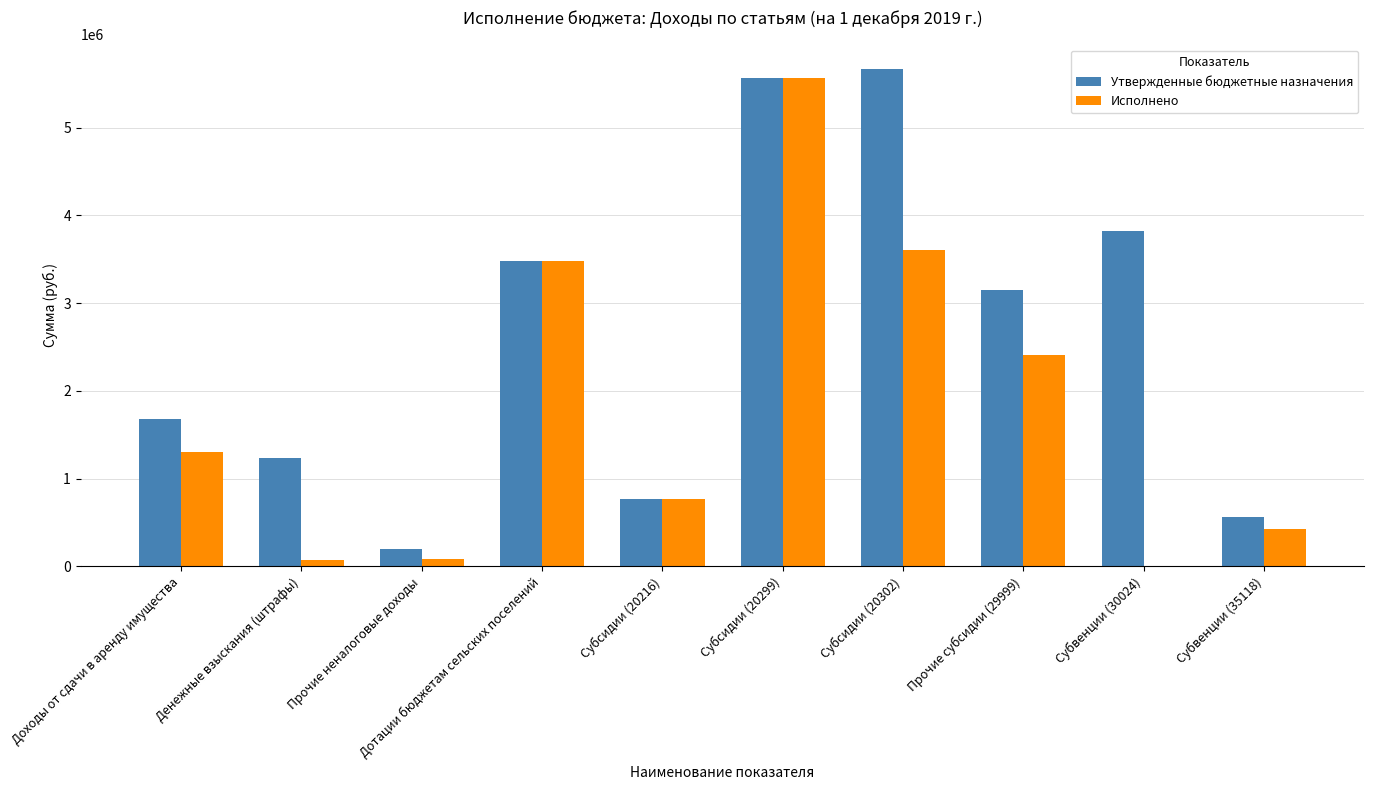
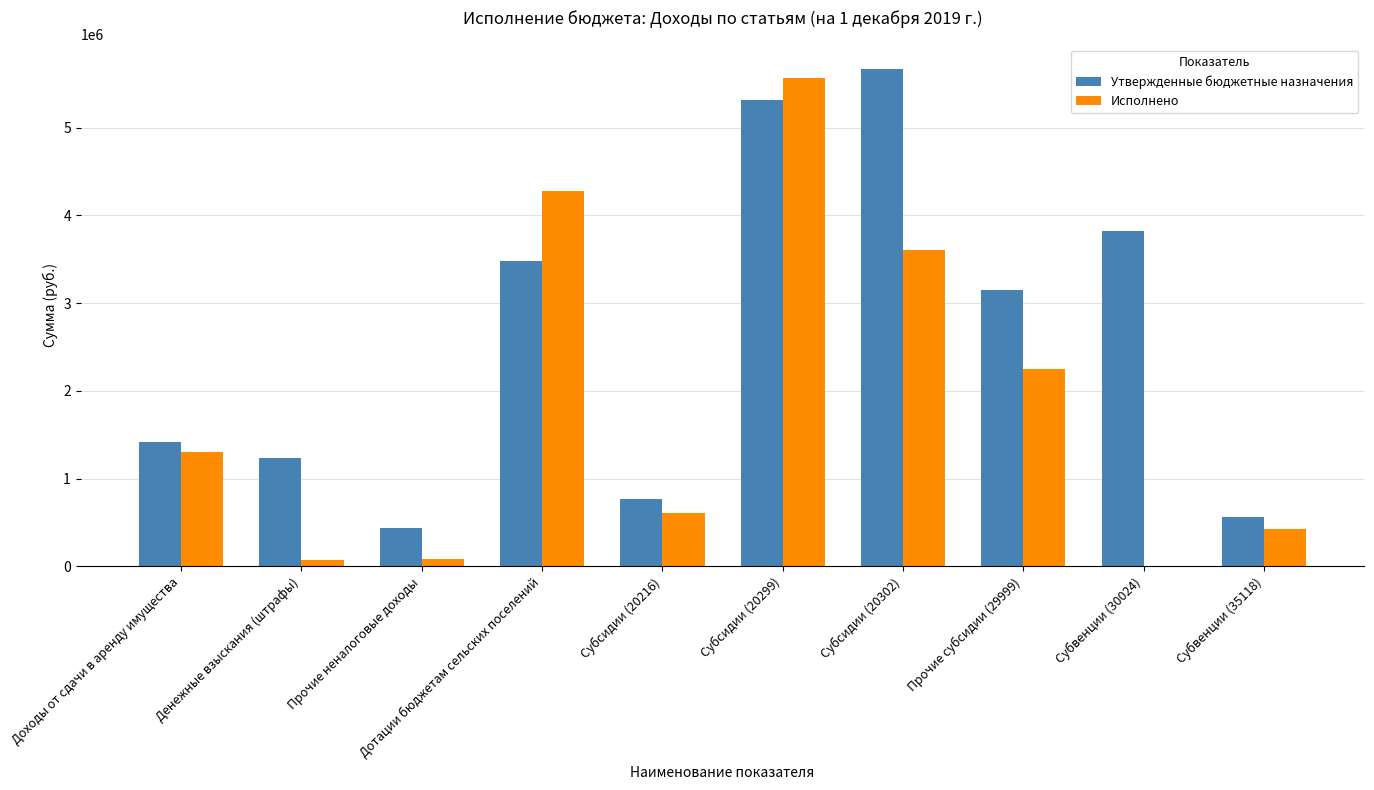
  {
    "Утвержденные бюджетные назначения": {
-     "Доходы от сдачи в аренду имущества": 1700000,
+     "Доходы от сдачи в аренду имущества": 1400000,
      "Денежные взыскания (штрафы)": 1200000,
-     "Прочие неналоговые доходы": 200000,
+     "Прочие неналоговые доходы": 400000,
      "Дотации бюджетам сельских поселений": 3500000,
      "Субсидии (20216)": 800000,
-     "Субсидии (20299)": 5600000,
+     "Субсидии (20299)": 5300000,
      "Субсидии (20302)": 5700000,
      "Прочие субсидии (29999)": 3200000,
      "Субвенции (30024)": 3800000,
      "Субвенции (35118)": 600000
    },
    "Исполнено": {
      "Доходы от сдачи в аренду имущества": 1300000,
      "Денежные взыскания (штрафы)": 100000,
      "Прочие неналоговые доходы": 100000,
-     "Дотации бюджетам сельских поселений": 3500000,
-     "Субсидии (20216)": 800000,
+     "Дотации бюджетам сельских поселений": 4300000,
+     "Субсидии (20216)": 600000,
      "Субсидии (20299)": 5600000,
      "Субсидии (20302)": 3600000,
-     "Прочие субсидии (29999)": 2400000,
+     "Прочие субсидии (29999)": 2300000,
      "Субвенции (35118)": 400000
    }
  }
